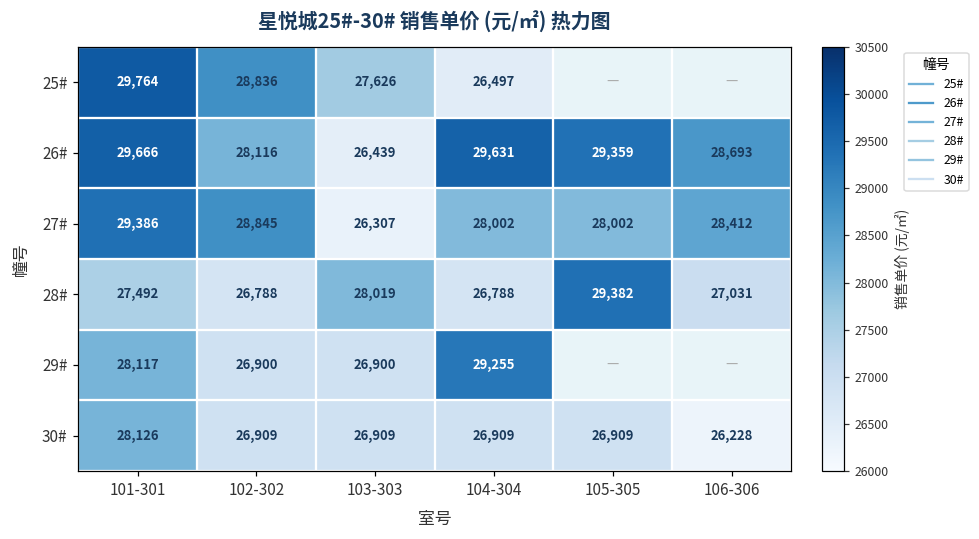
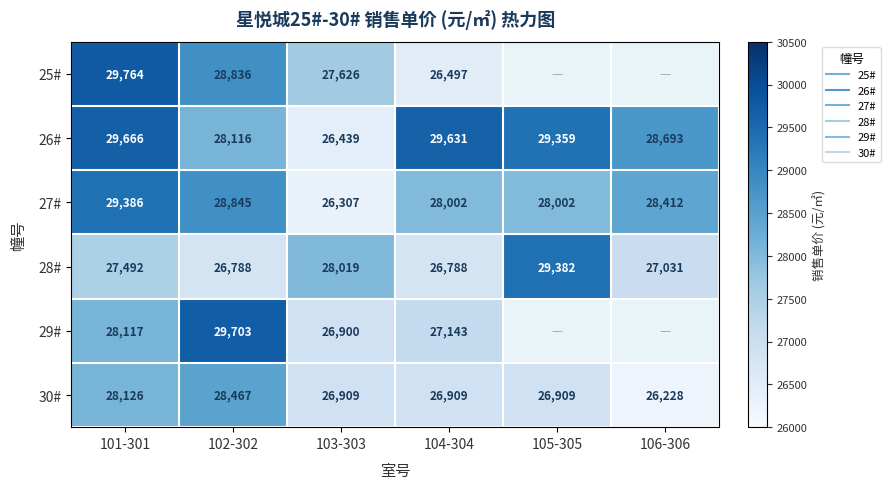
  {
    "25#": {
      "101-301": "29,764",
      "102-302": "28,836",
      "103-303": "27,626",
      "104-304": "26,497"
    },
    "26#": {
      "101-301": "29,666",
      "102-302": "28,116",
      "103-303": "26,439",
      "104-304": "29,631",
      "105-305": "29,359",
      "106-306": "28,693"
    },
    "27#": {
      "101-301": "29,386",
      "102-302": "28,845",
      "103-303": "26,307",
      "104-304": "28,002",
      "105-305": "28,002",
      "106-306": "28,412"
    },
    "28#": {
      "101-301": "27,492",
      "102-302": "26,788",
      "103-303": "28,019",
      "104-304": "26,788",
      "105-305": "29,382",
      "106-306": "27,031"
    },
    "29#": {
      "101-301": "28,117",
-     "102-302": "26,900",
+     "102-302": "29,703",
      "103-303": "26,900",
-     "104-304": "29,255"
+     "104-304": "27,143"
    },
    "30#": {
      "101-301": "28,126",
-     "102-302": "26,909",
+     "102-302": "28,467",
      "103-303": "26,909",
      "104-304": "26,909",
      "105-305": "26,909",
      "106-306": "26,228"
    }
  }
